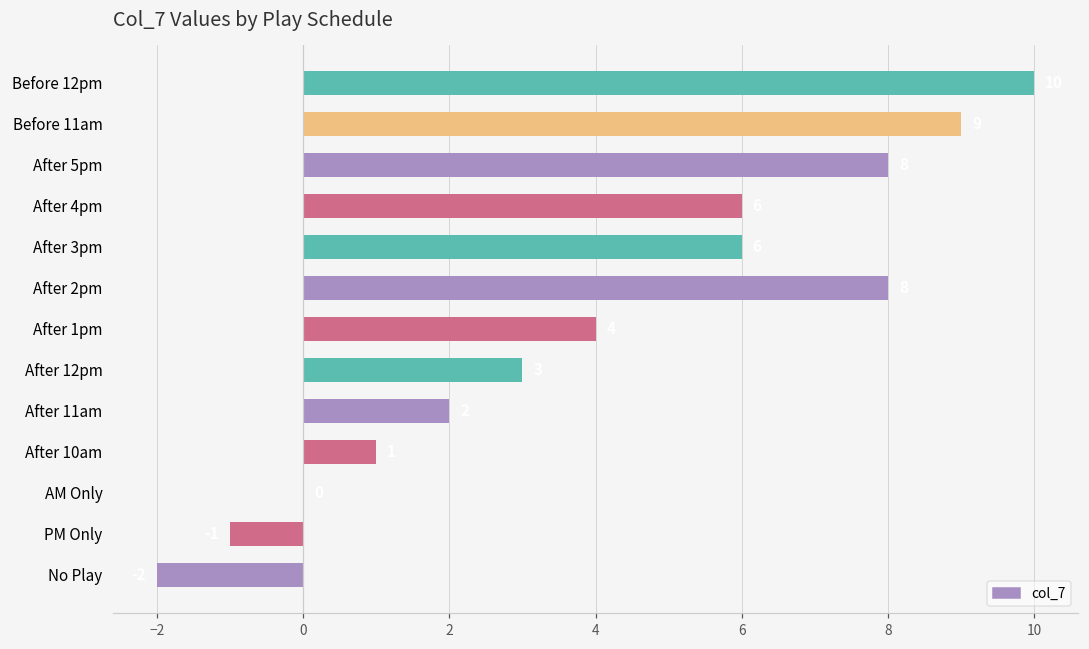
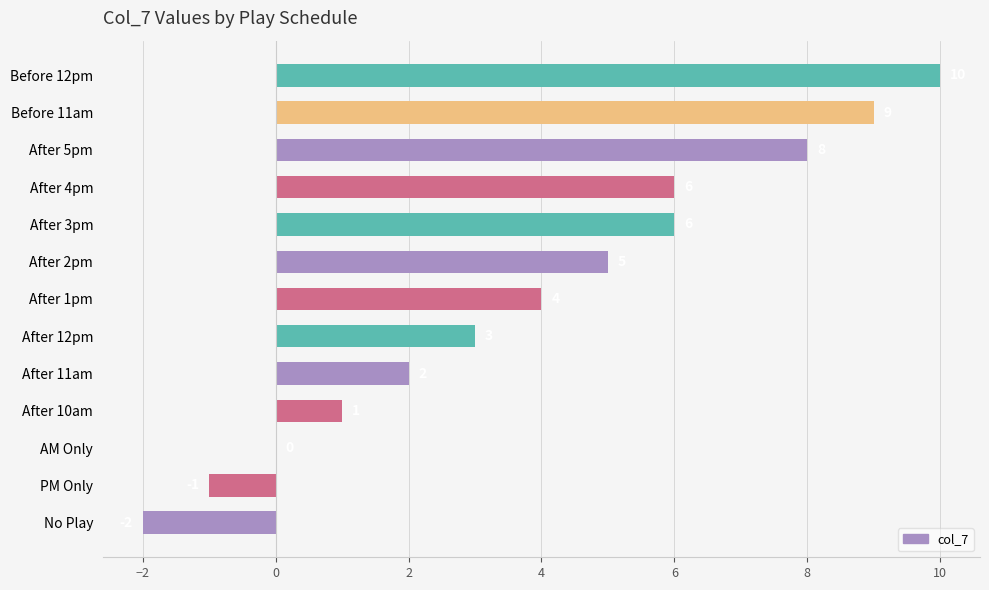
  {
    "Before 12pm": 10,
    "Before 11am": 9,
    "After 5pm": 8,
    "After 4pm": 6,
    "After 3pm": 6,
-   "After 2pm": 8,
+   "After 2pm": 5,
    "After 1pm": 4,
    "After 12pm": 3,
    "After 11am": 2,
    "After 10am": 1,
    "AM Only": 0,
    "PM Only": -1,
    "No Play": -2
  }
